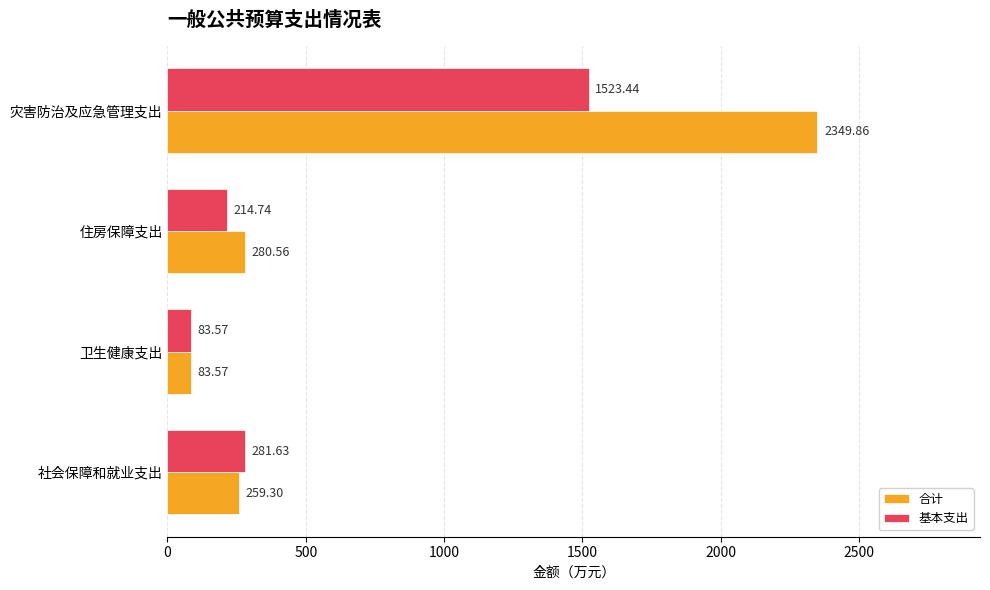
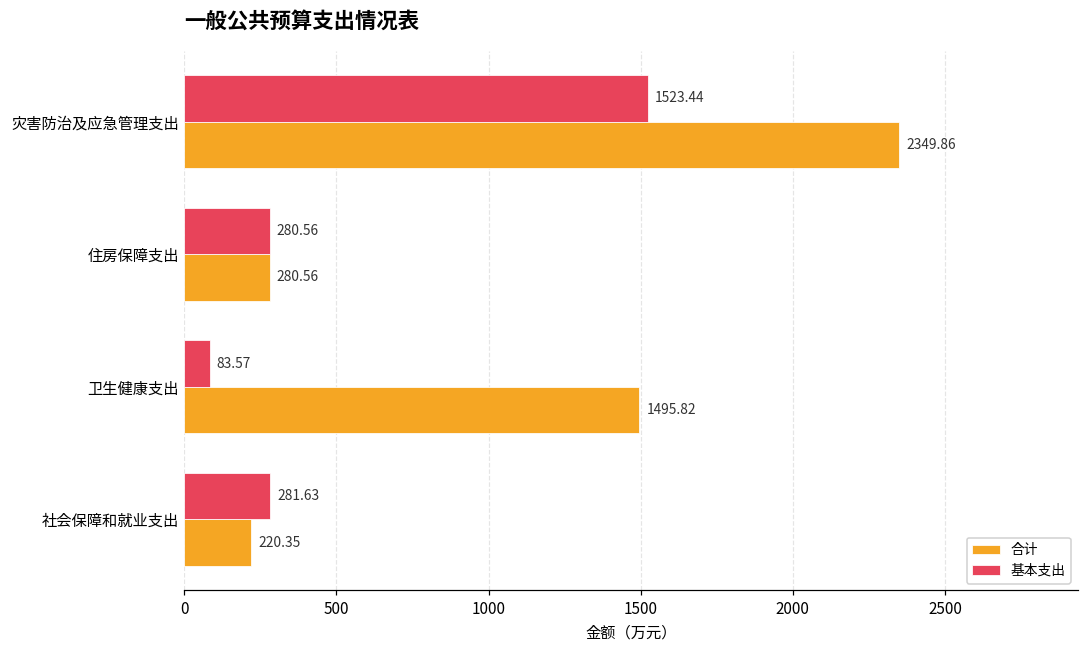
  {
    "合计": {
      "灾害防治及应急管理支出": 2349.86,
      "住房保障支出": 280.56,
-     "卫生健康支出": 83.57,
-     "社会保障和就业支出": 259.30
+     "卫生健康支出": 1495.82,
+     "社会保障和就业支出": 220.35
    },
    "基本支出": {
      "灾害防治及应急管理支出": 1523.44,
-     "住房保障支出": 214.74,
+     "住房保障支出": 280.56,
      "卫生健康支出": 83.57,
      "社会保障和就业支出": 281.63
    }
  }
